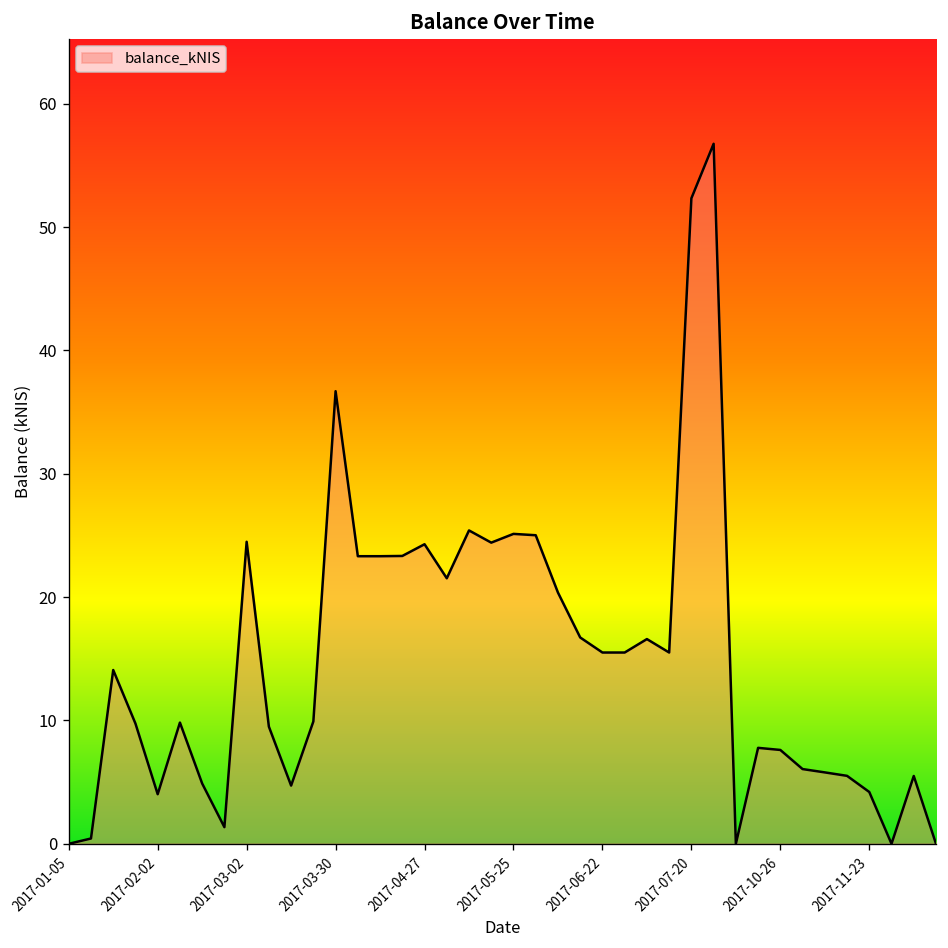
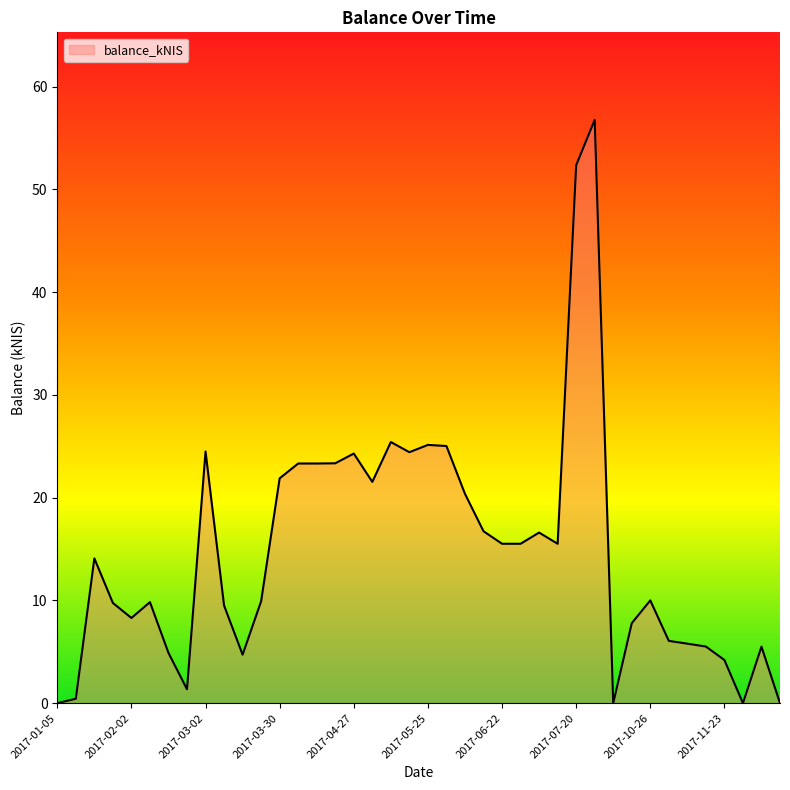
  {
    "2017-01-05": 0.0,
-   "2017-02-02": 4.0,
+   "2017-02-02": 8.3,
    "2017-03-02": 24.5,
-   "2017-03-30": 36.7,
+   "2017-03-30": 21.9,
    "2017-04-27": 24.3,
    "2017-05-25": 25.1,
    "2017-06-22": 15.5,
    "2017-07-20": 52.3,
-   "2017-10-26": 7.6,
+   "2017-10-26": 10.0,
    "2017-11-23": 4.2
  }
